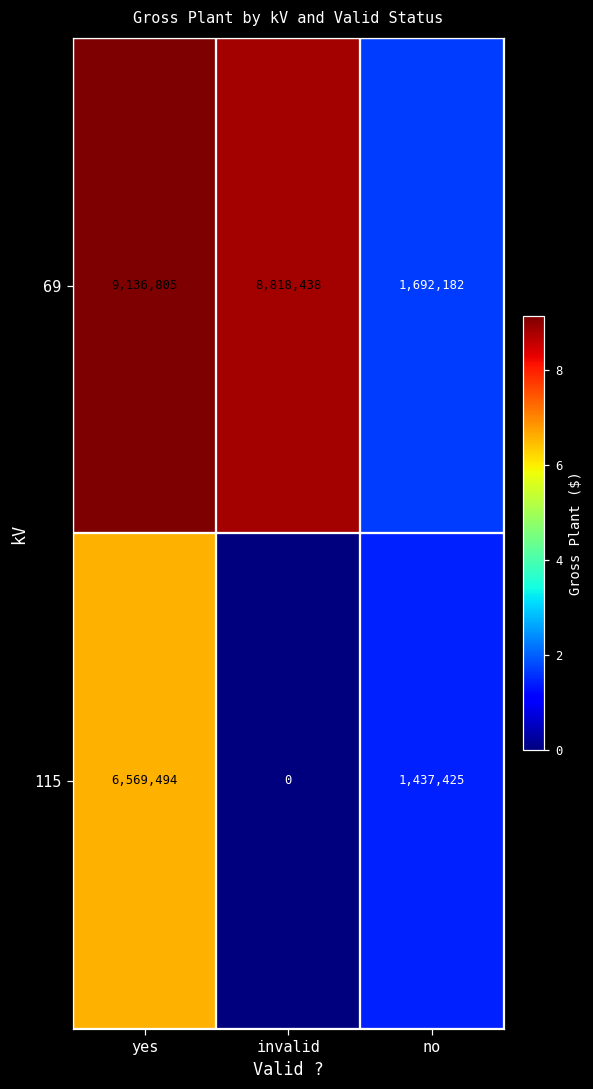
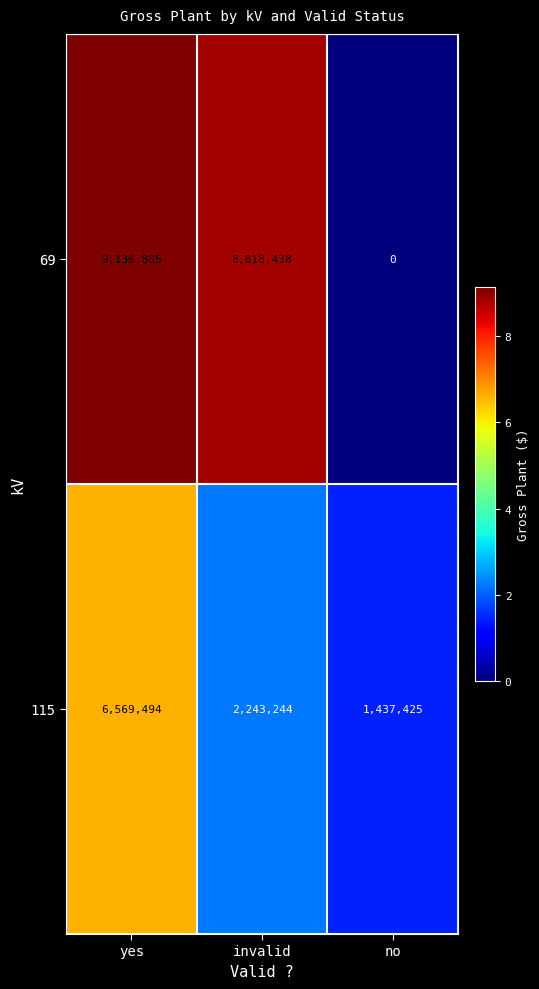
  {
    "69": {
      "yes": "9,136,805",
      "invalid": "8,818,438",
-     "no": "1,692,182"
+     "no": "0"
    },
    "115": {
      "yes": "6,569,494",
-     "invalid": "0",
+     "invalid": "2,243,244",
      "no": "1,437,425"
    }
  }
